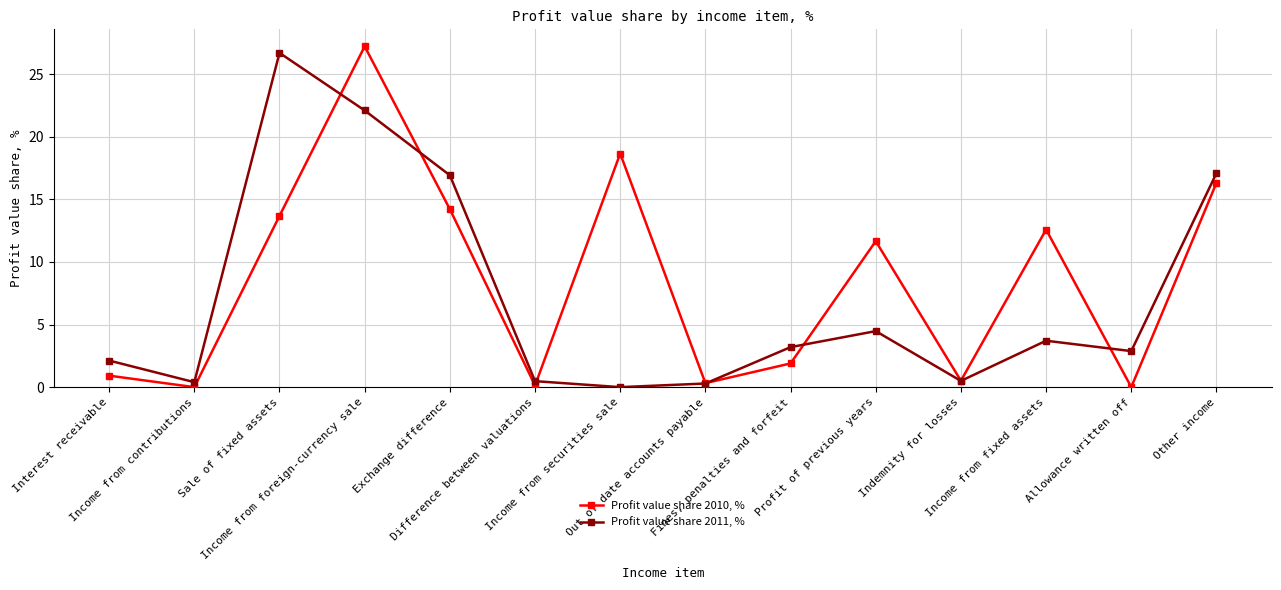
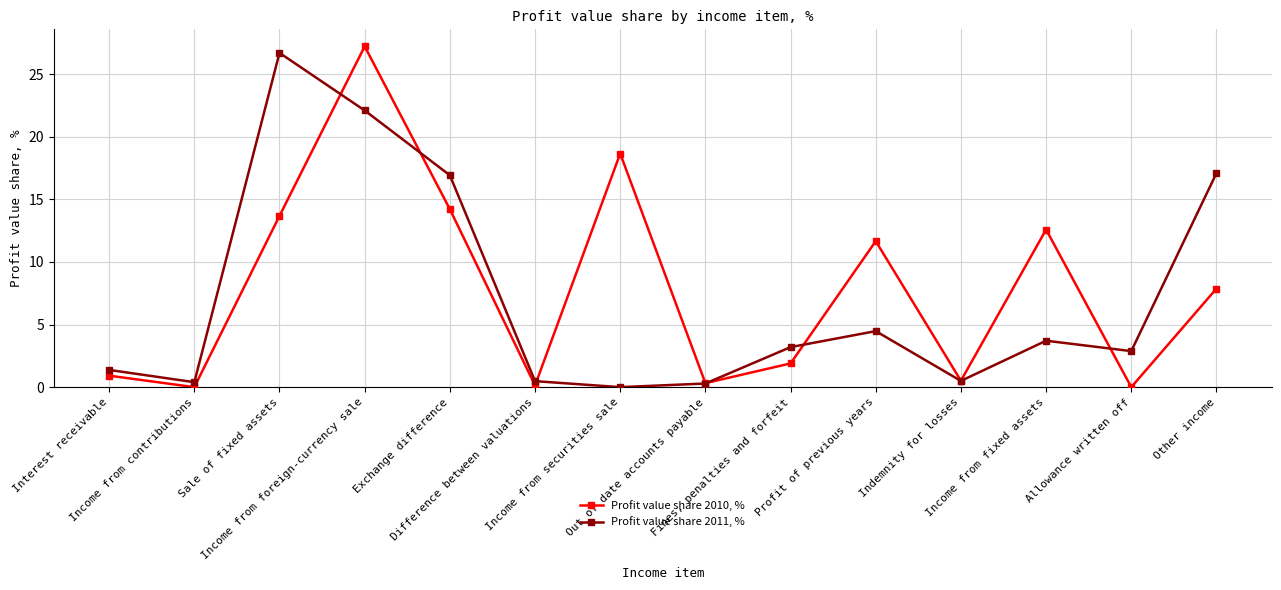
  {
    "Profit value share 2010, %": {
      "Interest receivable": 0.9,
      "Income from contributions": 0.0,
      "Sale of fixed assets": 13.7,
      "Income from foreign-currency sale": 27.2,
      "Exchange difference": 14.2,
      "Difference between valuations": 0.1,
      "Income from securities sale": 18.7,
      "Fines, penalties and forfeit": 1.9,
      "Profit of previous years": 11.7,
      "Income from fixed assets": 12.6,
      "Allowance written off": 0.0,
-     "Other income": 16.3
+     "Other income": 7.9
    },
    "Profit value share 2011, %": {
-     "Interest receivable": 2.1,
+     "Interest receivable": 1.4,
      "Income from contributions": 0.4,
      "Sale of fixed assets": 26.7,
      "Income from foreign-currency sale": 22.1,
      "Exchange difference": 16.9,
      "Difference between valuations": 0.5,
      "Income from securities sale": 0.0,
      "Fines, penalties and forfeit": 3.2,
      "Profit of previous years": 4.5,
      "Income from fixed assets": 3.7,
      "Allowance written off": 2.9,
      "Other income": 17.1
    }
  }
